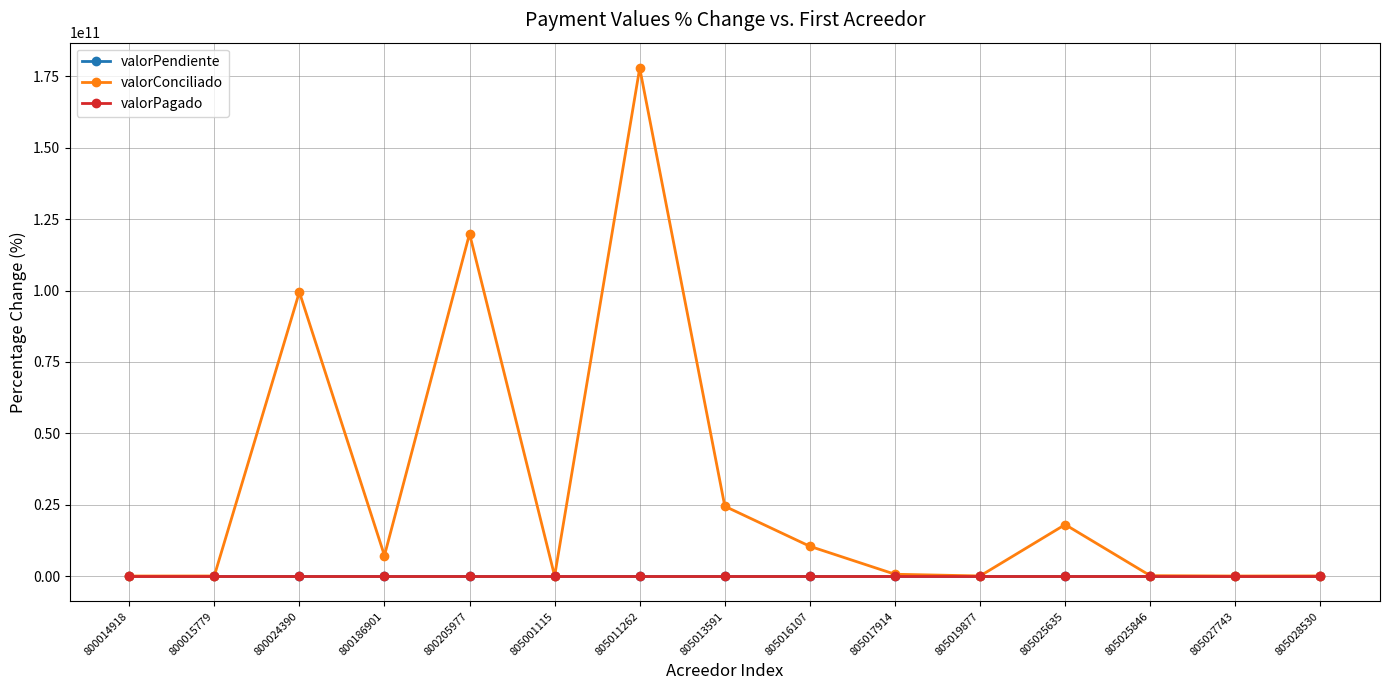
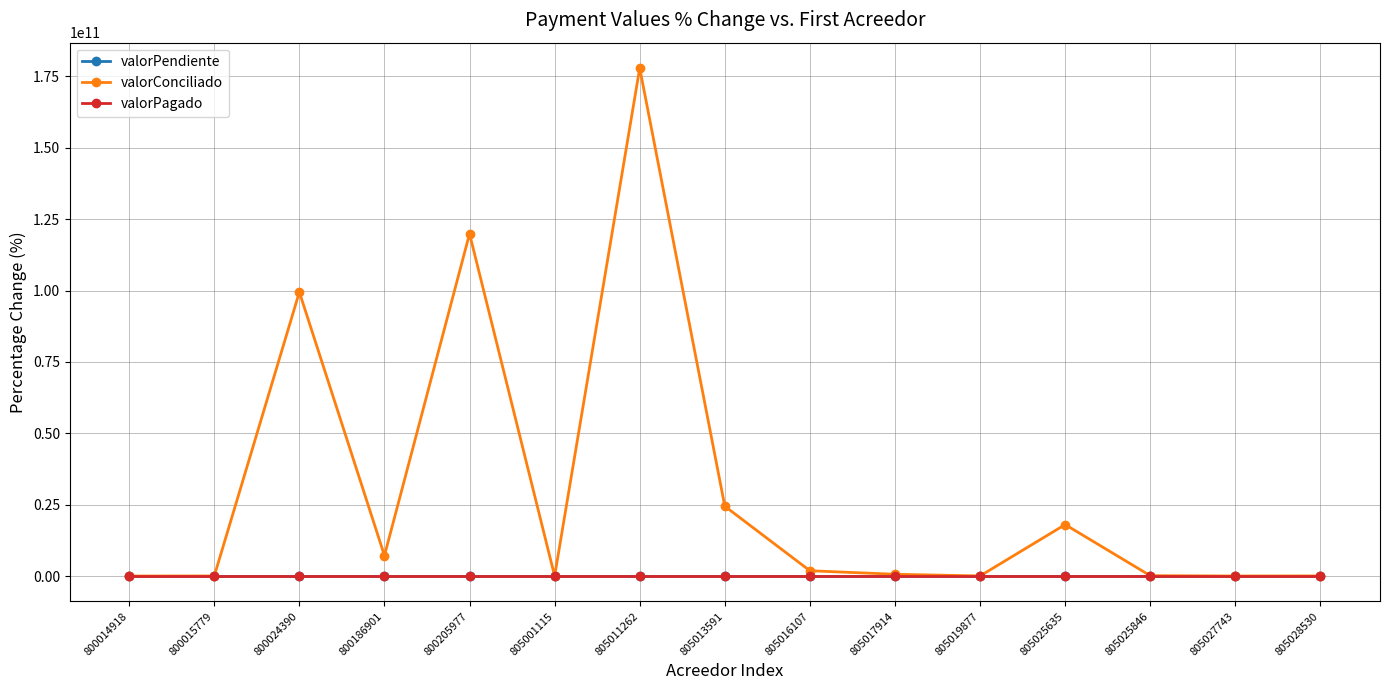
  {
    "valorPagado": {
      "800024390": 0,
      "800186901": 0,
      "800205977": 0,
      "805011262": 0,
      "805013591": 0,
      "805016107": 0,
      "805025635": 0
    },
    "valorConciliado": {
      "800024390": 99000000000,
      "800186901": 7000000000,
      "800205977": 120000000000,
      "805011262": 178000000000,
      "805013591": 24000000000,
-     "805016107": 10000000000,
+     "805016107": 2000000000,
      "805025635": 18000000000
    }
  }
